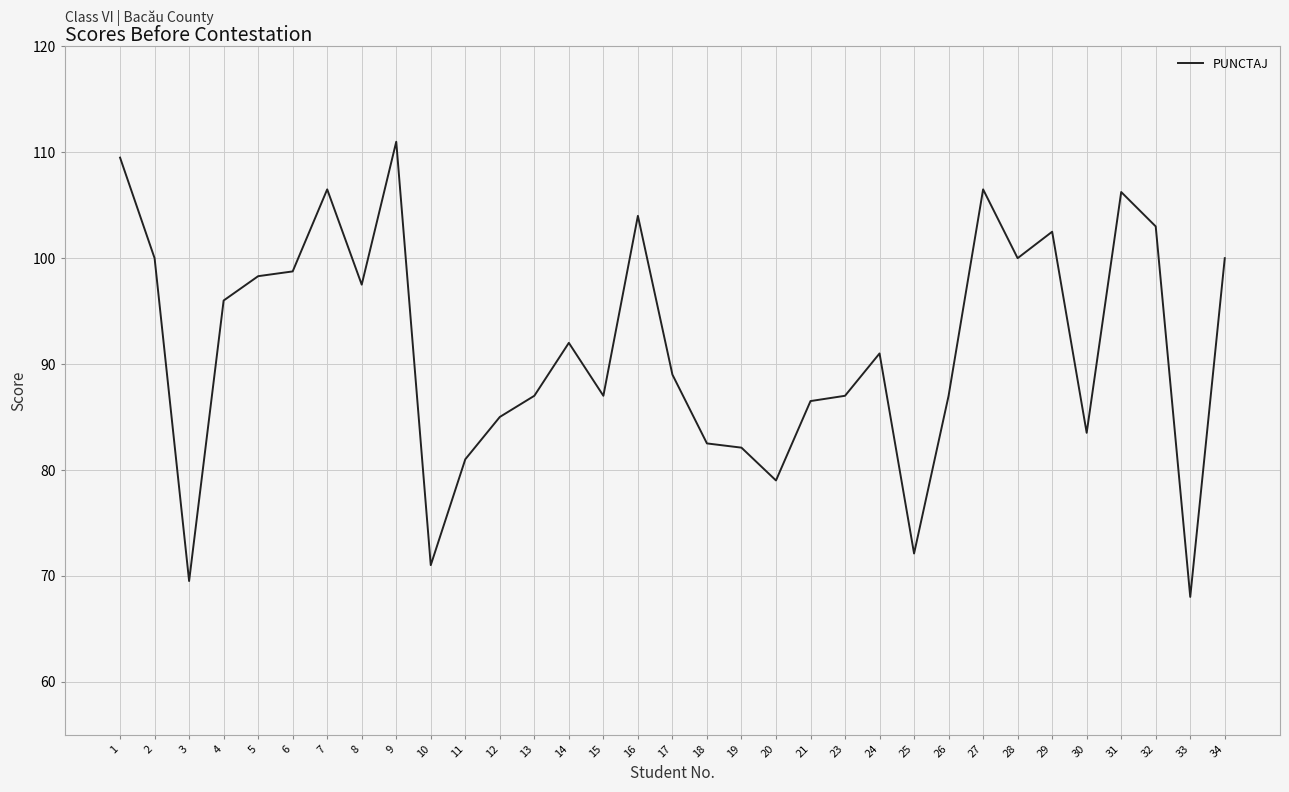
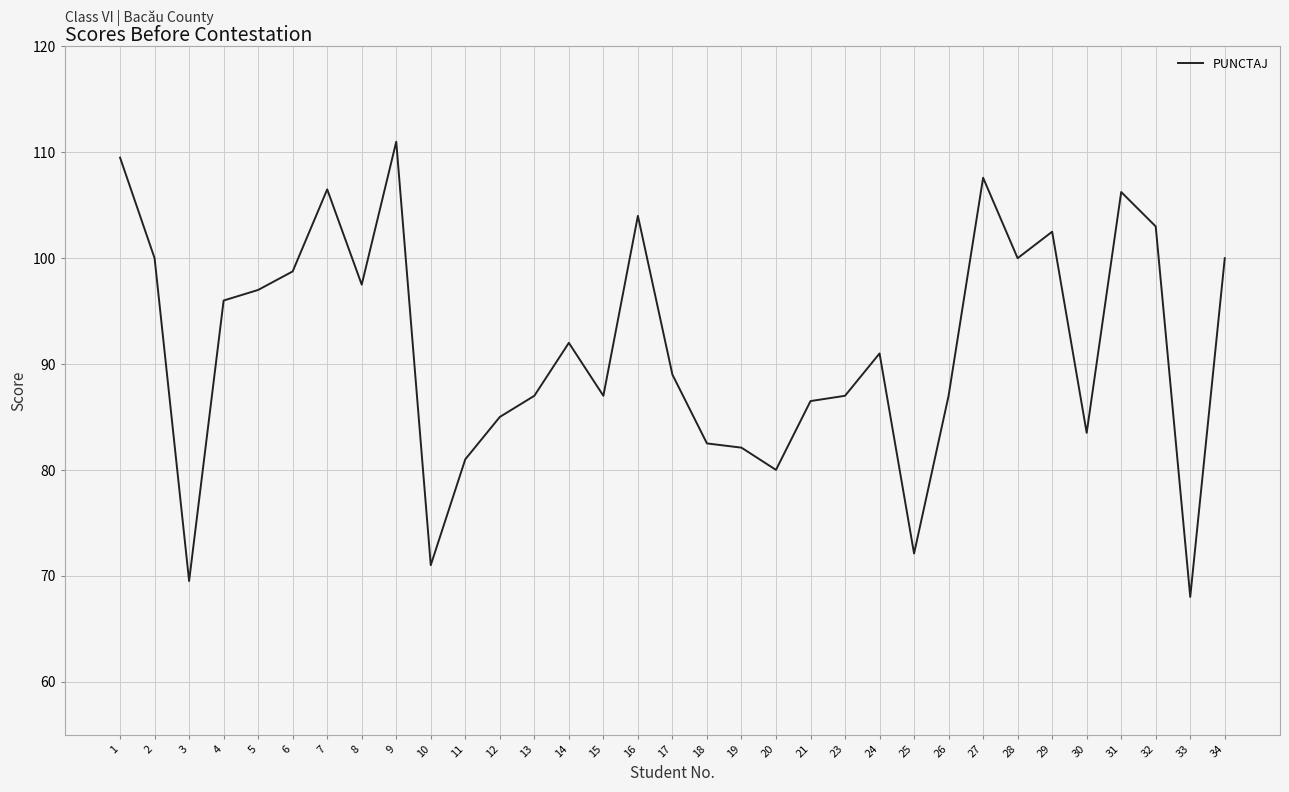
  {
    "1": 109.5,
    "2": 100.0,
    "3": 69.5,
    "4": 96.0,
-   "5": 98.3,
+   "5": 97.0,
    "6": 98.8,
    "7": 106.5,
    "8": 97.5,
    "9": 111.0,
    "10": 71.0,
    "11": 81.0,
    "12": 85.0,
    "13": 87.0,
    "14": 92.0,
    "15": 87.0,
    "16": 104.0,
    "17": 89.0,
    "18": 82.5,
    "19": 82.1,
-   "20": 79,
+   "20": 80,
    "21": 86.5,
    "23": 87.0,
    "24": 91.0,
    "25": 72.1,
    "26": 87.0,
-   "27": 106.5,
+   "27": 107.6,
    "28": 100.0,
    "29": 102.5,
    "30": 83.5,
    "31": 106.3,
    "32": 103.0,
    "33": 68.0,
    "34": 100.0
  }
